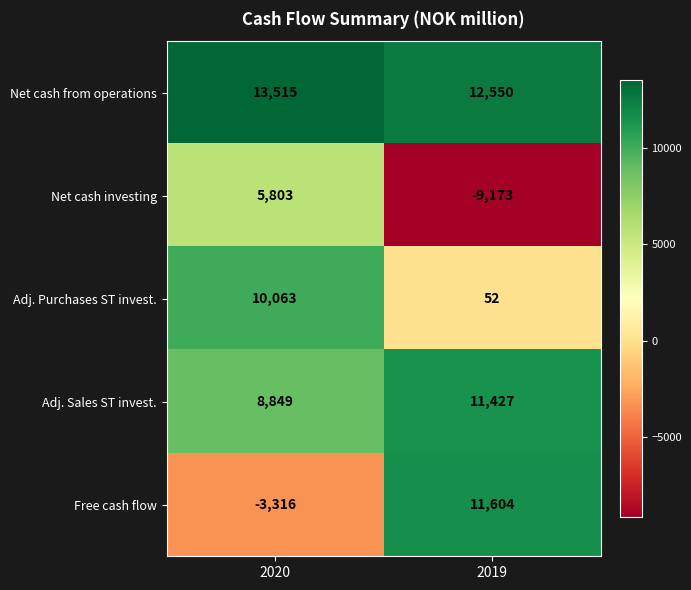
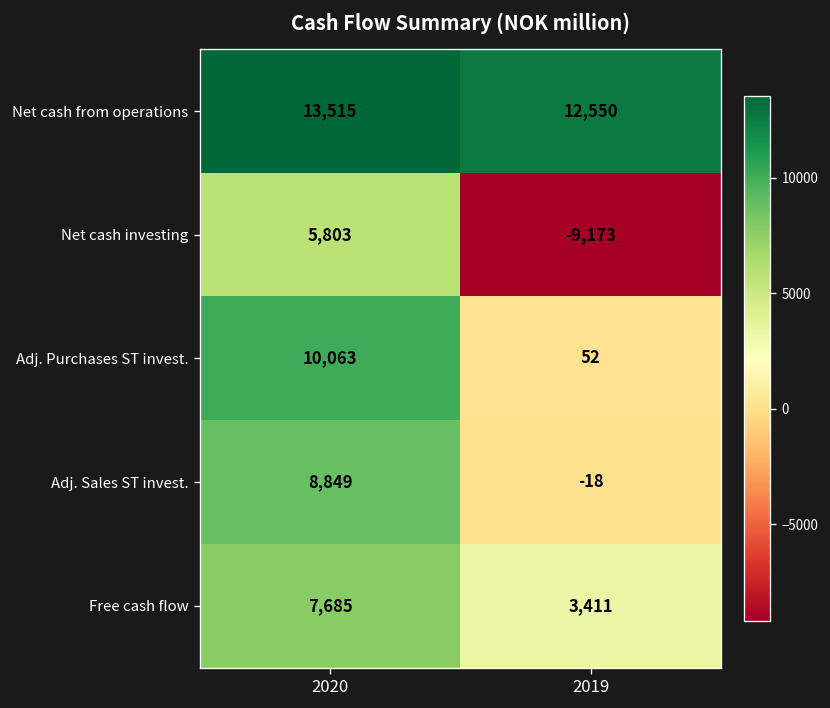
  {
    "Net cash from operations": {
      "2020": "13,515",
      "2019": "12,550"
    },
    "Net cash investing": {
      "2020": "5,803",
      "2019": "-9,173"
    },
    "Adj. Purchases ST invest.": {
      "2020": "10,063",
      "2019": "52"
    },
    "Adj. Sales ST invest.": {
      "2020": "8,849",
-     "2019": "11,427"
+     "2019": "-18"
    },
    "Free cash flow": {
-     "2020": "-3,316",
-     "2019": "11,604"
+     "2020": "7,685",
+     "2019": "3,411"
    }
  }
